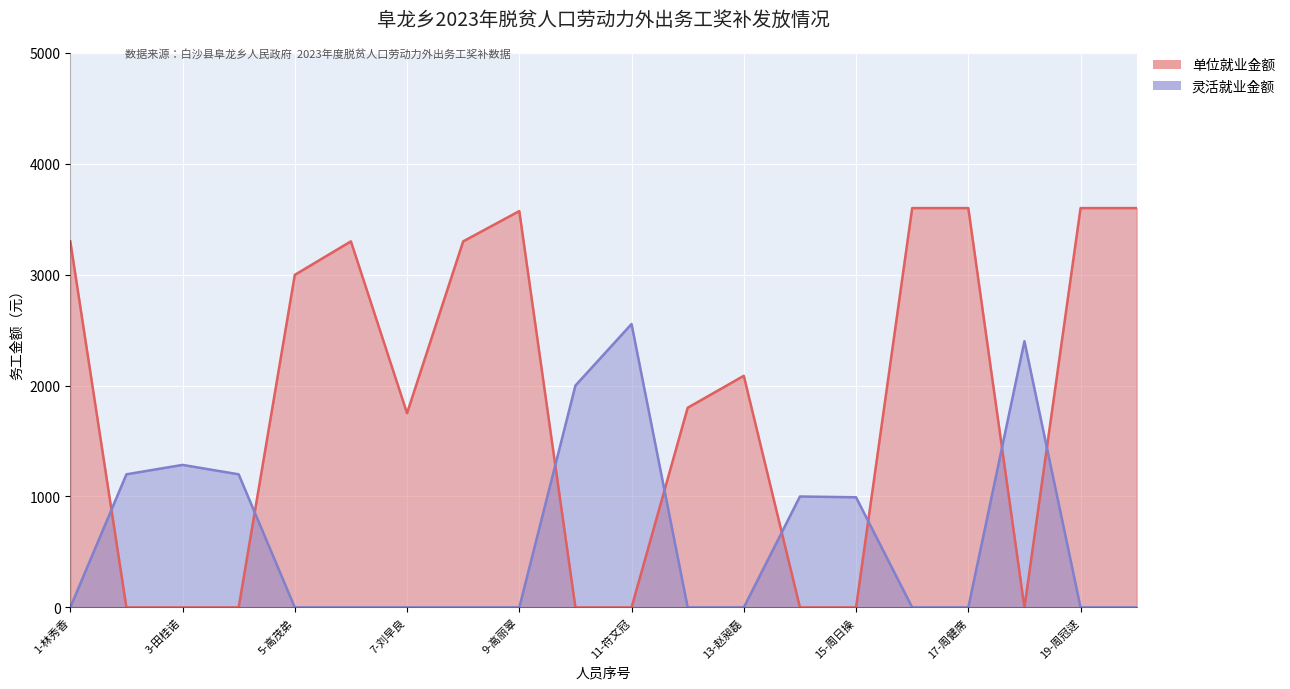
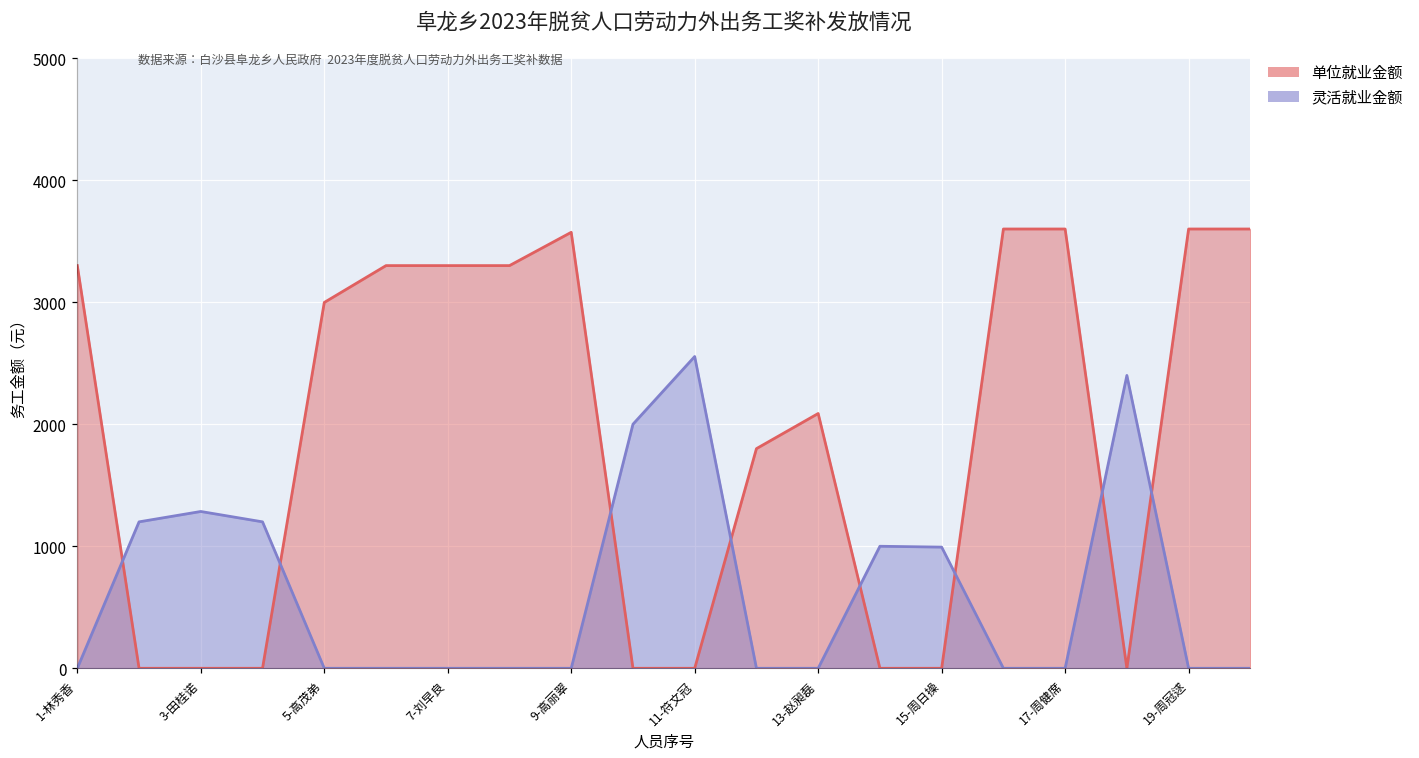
  {
    "单位就业金额": {
      "1-林秀香": 3300,
      "3-田桂诺": 0,
      "5-高茂弟": 3000,
-     "7-刘早良": 1750,
+     "7-刘早良": 3300,
      "9-高丽翠": 3570,
      "11-符文冠": 0,
      "13-赵昶磊": 2090,
      "15-周日操": 0,
      "17-周健席": 3600,
      "19-周冠逑": 3600
    },
    "灵活就业金额": {
      "1-林秀香": 0,
      "3-田桂诺": 1290,
      "5-高茂弟": 0,
      "7-刘早良": 0,
      "9-高丽翠": 0,
      "11-符文冠": 2560,
      "13-赵昶磊": 0,
      "15-周日操": 990,
      "17-周健席": 0,
      "19-周冠逑": 0
    }
  }
